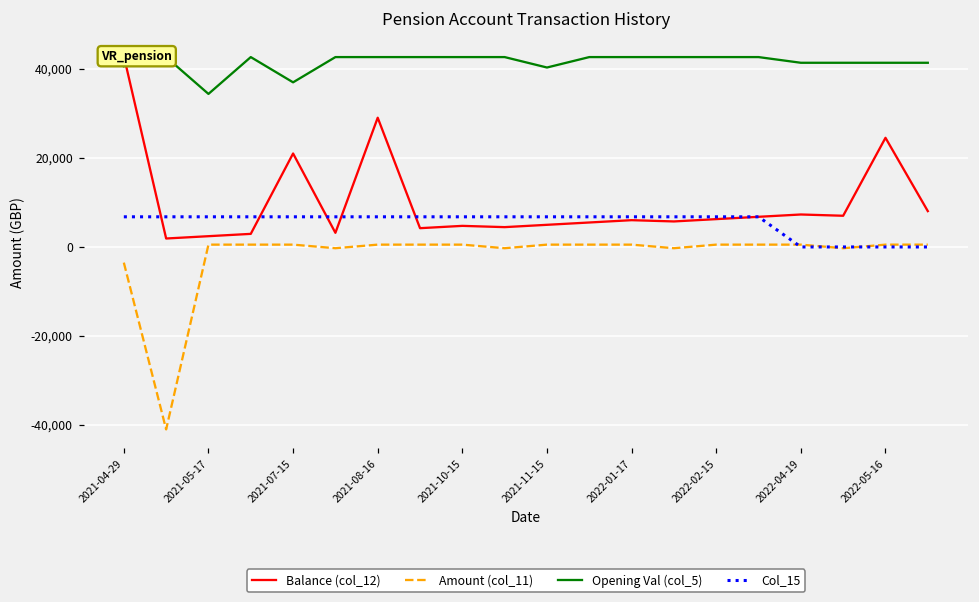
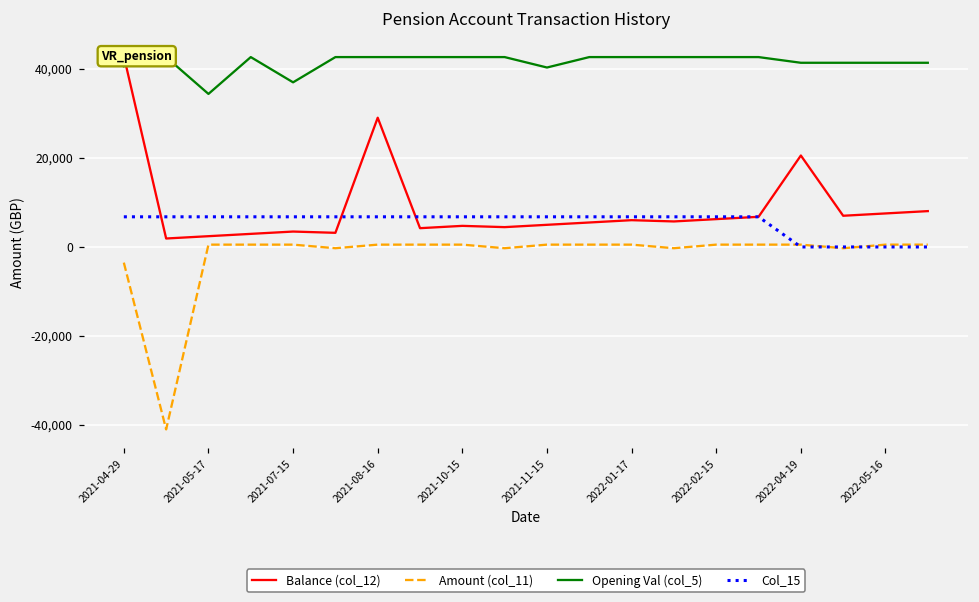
  {
    "Balance (col_12)": {
      "2021-05-17": "2,000",
-     "2021-07-15": "21,000",
+     "2021-07-15": "3,000",
      "2021-08-16": "29,000",
      "2021-10-15": "5,000",
      "2021-11-15": "5,000",
      "2022-01-17": "6,000",
-     "2022-04-19": "7,000",
-     "2022-05-16": "25,000"
+     "2022-04-19": "21,000",
+     "2022-05-16": "8,000"
    },
    "Amount (col_11)": {
      "2021-04-29": "-4,000",
      "2021-05-17": "1,000",
      "2021-07-15": "1,000",
      "2021-08-16": "1,000",
      "2021-10-15": "1,000",
      "2021-11-15": "1,000",
      "2022-01-17": "1,000",
      "2022-02-15": "1,000"
    },
    "Opening Val (col_5)": {
      "2021-05-17": "34,000",
      "2021-07-15": "37,000",
      "2021-08-16": "43,000",
      "2021-10-15": "43,000",
      "2021-11-15": "40,000",
      "2022-01-17": "43,000",
      "2022-02-15": "43,000",
      "2022-04-19": "41,000",
      "2022-05-16": "41,000"
    },
    "Col_15": {
      "2021-04-29": "7,000",
      "2021-05-17": "7,000",
      "2021-07-15": "7,000",
      "2021-08-16": "7,000",
      "2021-10-15": "7,000",
      "2021-11-15": "7,000",
      "2022-01-17": "7,000"
    }
  }
